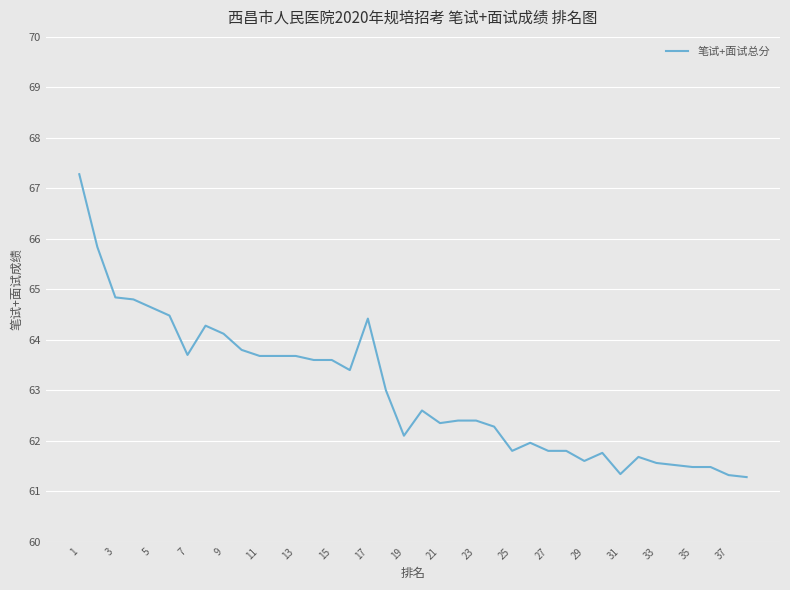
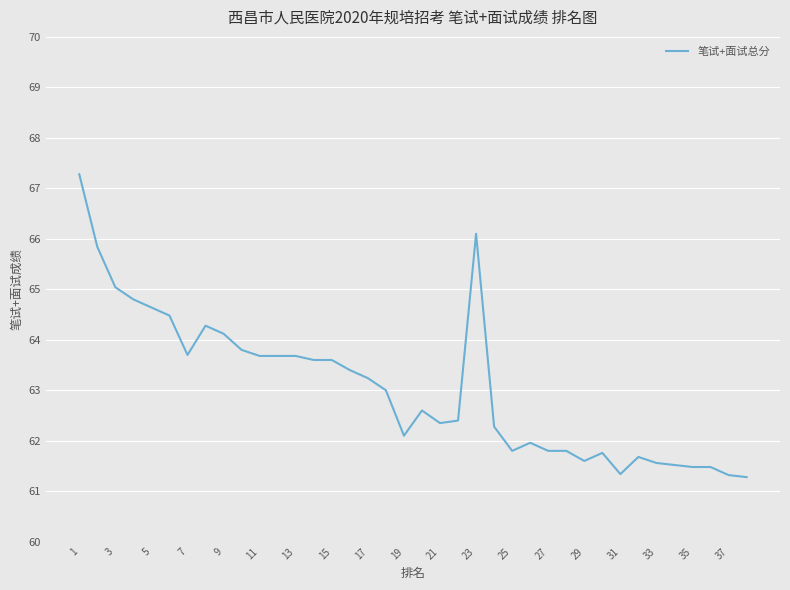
  {
    "1": 67.3,
-   "3": 64.8,
+   "3": 65.0,
    "5": 64.6,
    "7": 63.7,
    "9": 64.1,
    "11": 63.7,
    "13": 63.7,
    "15": 63.6,
-   "17": 64.4,
+   "17": 63.2,
    "19": 62.1,
    "21": 62.4,
-   "23": 62.4,
+   "23": 66.1,
    "25": 61.8,
    "27": 61.8,
    "29": 61.6,
    "31": 61.3,
    "33": 61.6,
    "35": 61.5,
    "37": 61.3
  }
